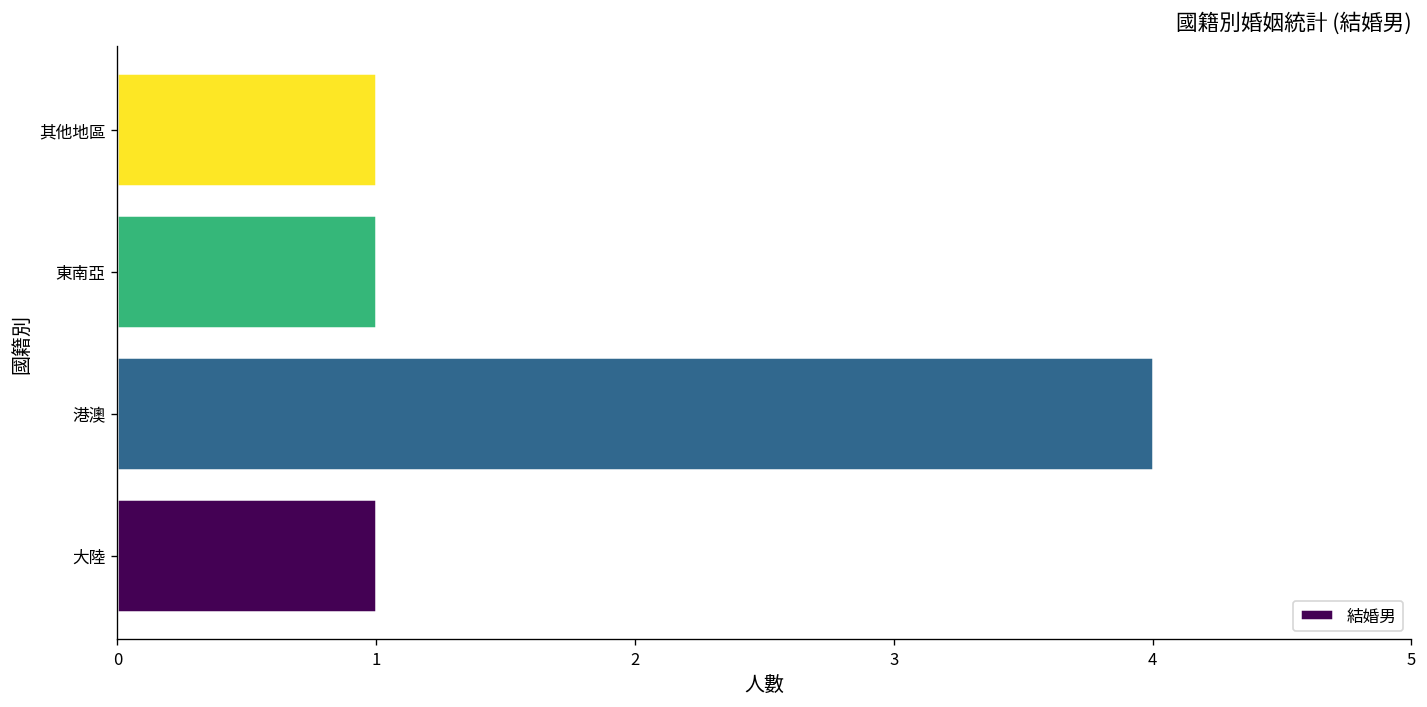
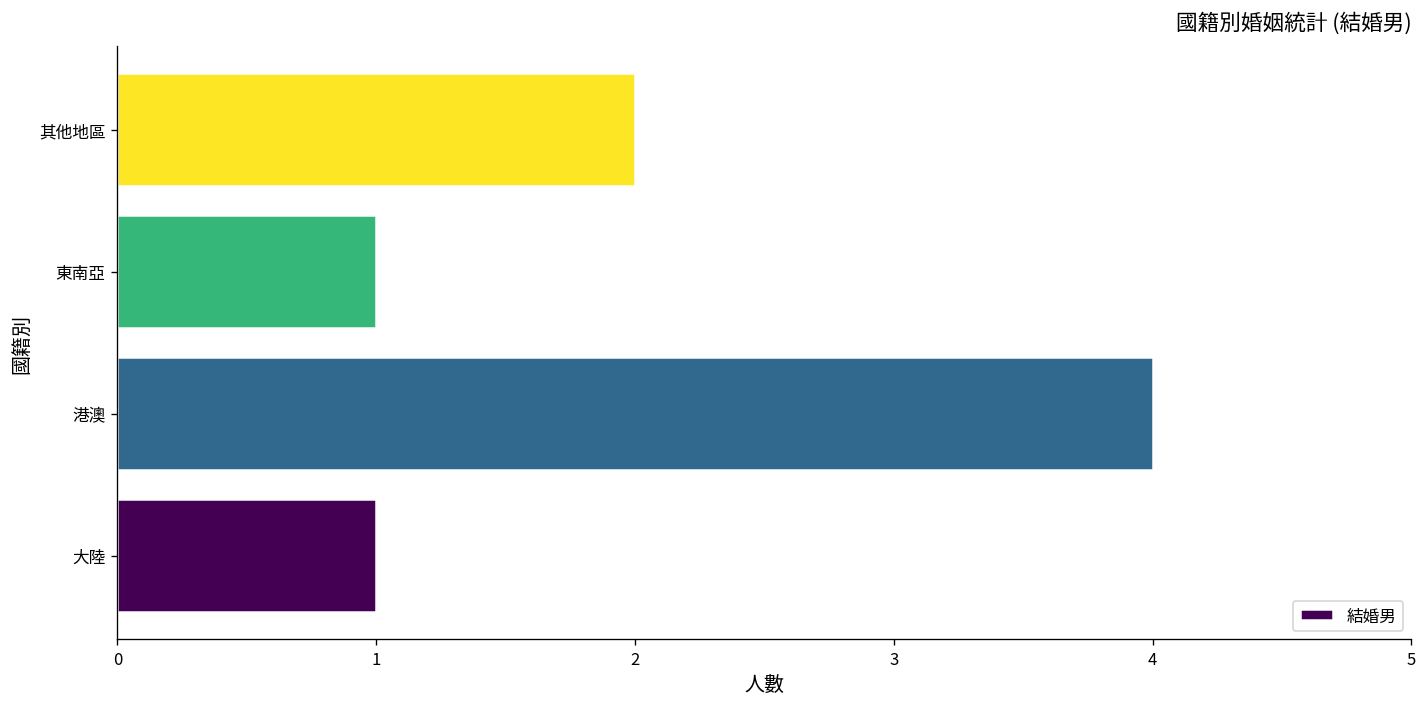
  {
-   "其他地區": 1,
+   "其他地區": 2,
    "東南亞": 1,
    "港澳": 4,
    "大陸": 1
  }
